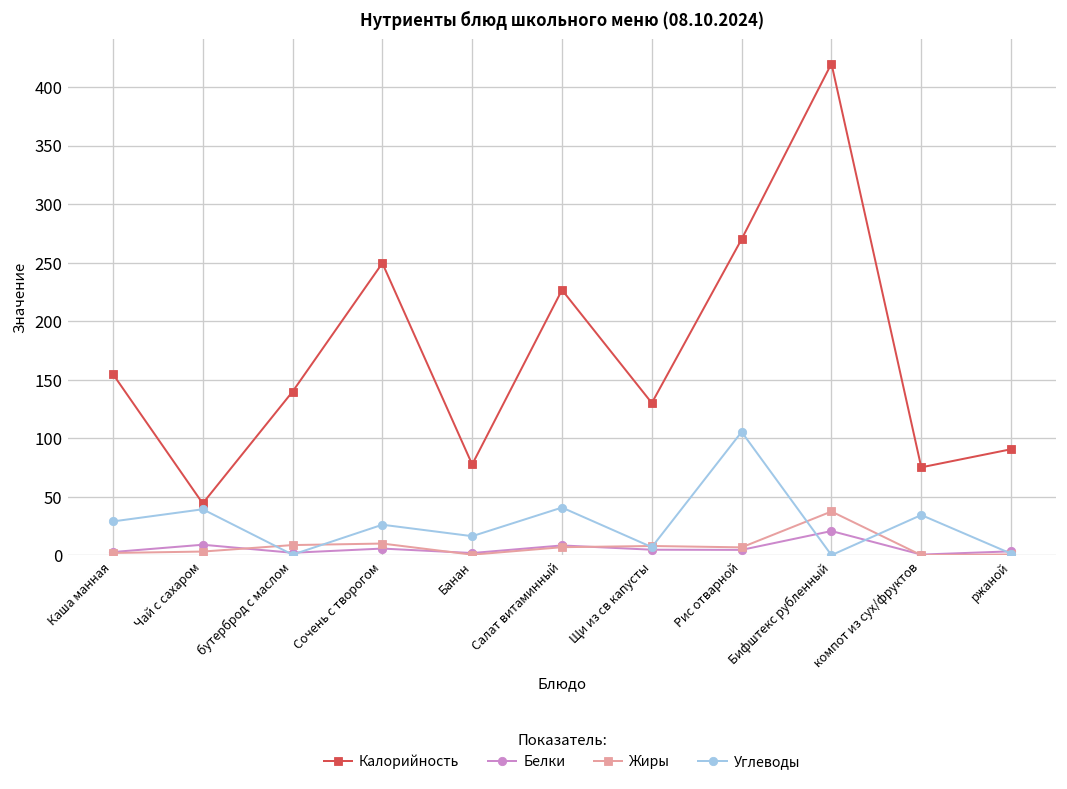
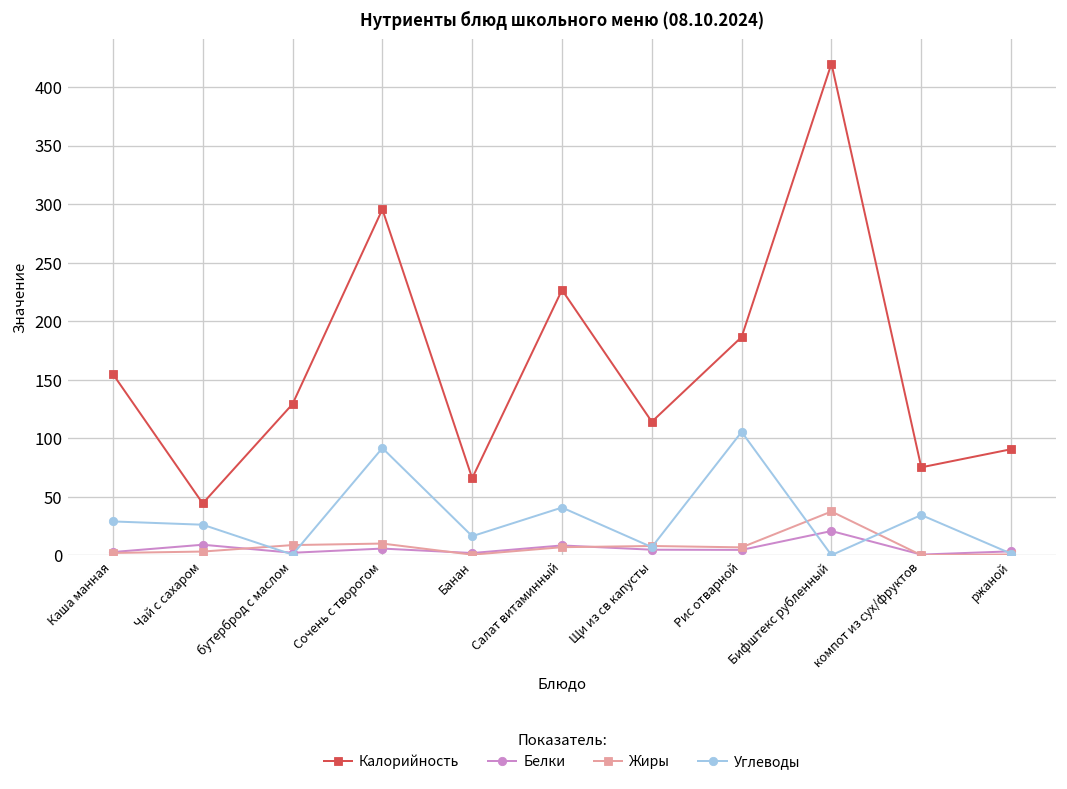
  {
    "Калорийность": {
      "Каша манная": 150,
      "Чай с сахаром": 40,
-     "бутерброд с маслом": 140,
-     "Сочень с творогом": 250,
-     "Банан": 80,
+     "бутерброд с маслом": 130,
+     "Сочень с творогом": 300,
+     "Банан": 70,
      "Салат витаминный": 230,
-     "Щи из св капусты": 130,
-     "Рис отварной": 270,
+     "Щи из св капусты": 110,
+     "Рис отварной": 190,
      "Бифштекс рубленный": 420,
      "компот из сух/фруктов": 80,
      "ржаной": 90
    },
    "Углеводы": {
      "Каша манная": 30,
-     "Чай с сахаром": 40,
-     "Сочень с творогом": 30,
+     "Чай с сахаром": 30,
+     "Сочень с творогом": 90,
      "Банан": 20,
      "Салат витаминный": 40,
      "Рис отварной": 110,
      "Бифштекс рубленный": 0,
      "компот из сух/фруктов": 30
    }
  }
